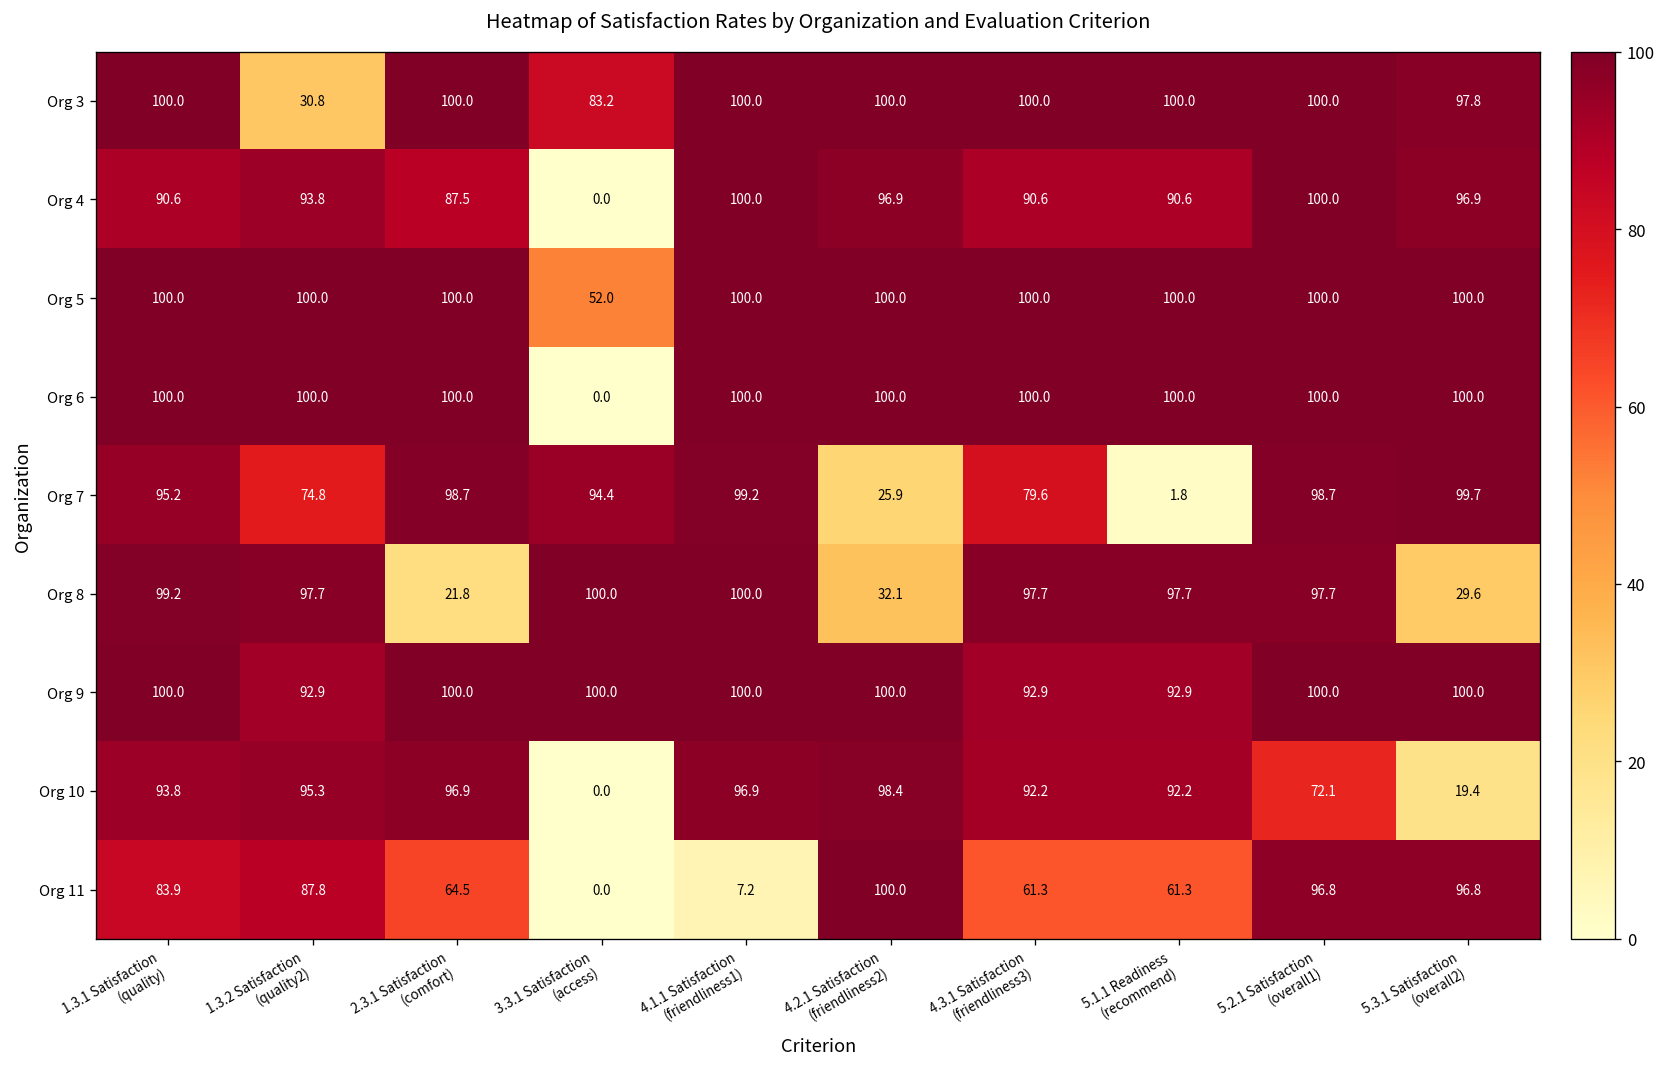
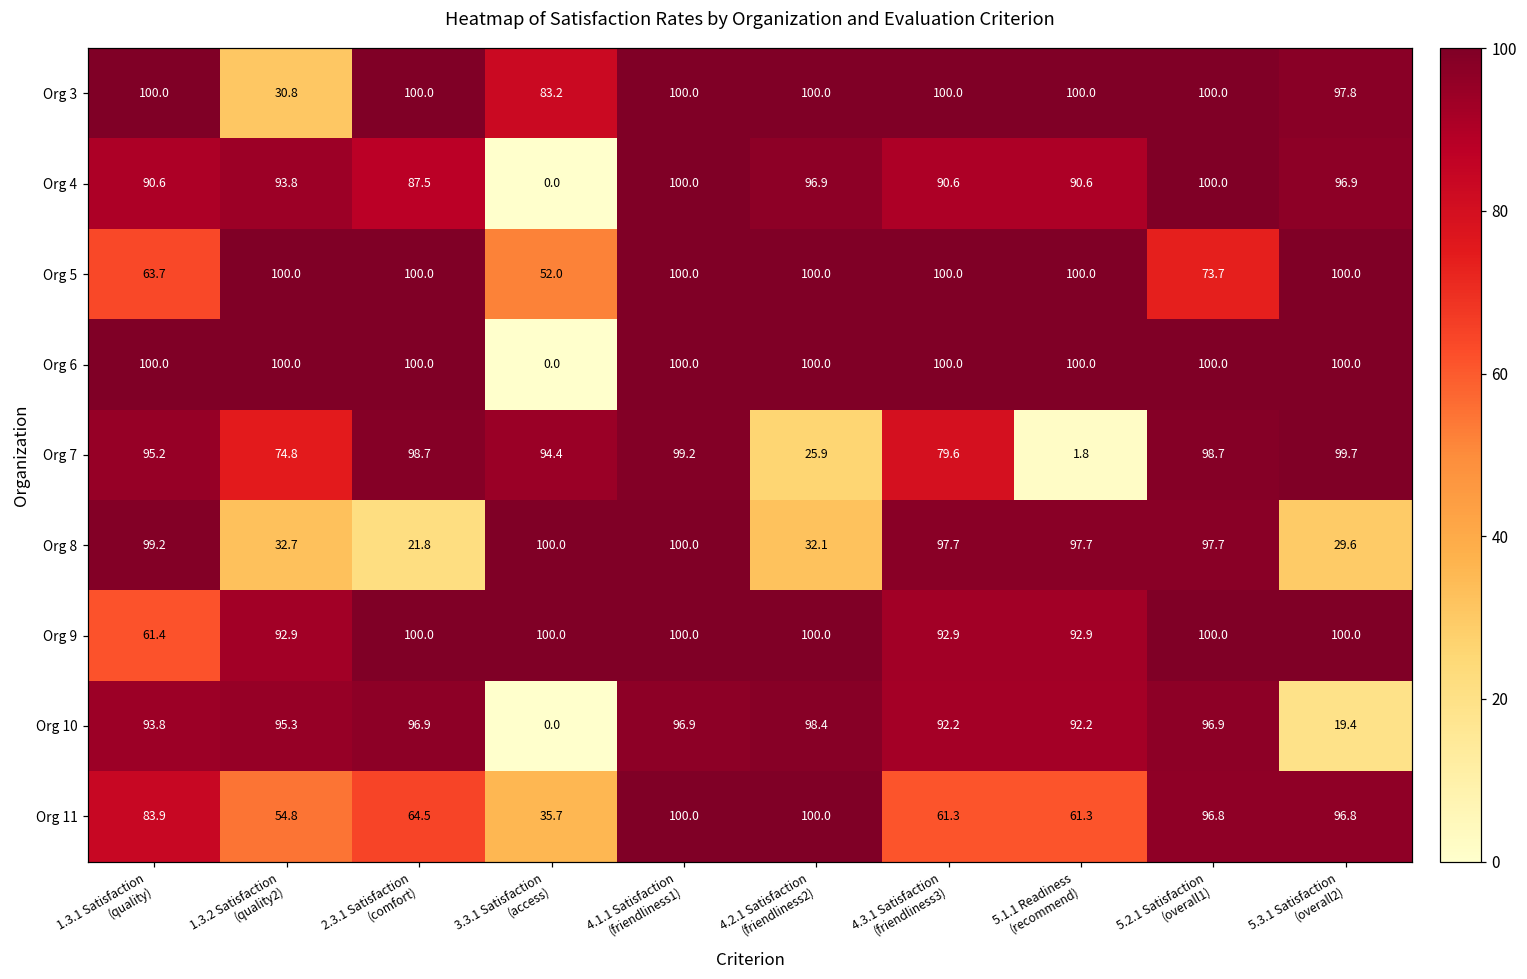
  {
    "Org 3": {
      "1.3.1 Satisfaction (quality)": 100.0,
      "1.3.2 Satisfaction (quality2)": 30.8,
      "2.3.1 Satisfaction (comfort)": 100.0,
      "3.3.1 Satisfaction (access)": 83.2,
      "4.1.1 Satisfaction (friendliness1)": 100.0,
      "4.2.1 Satisfaction (friendliness2)": 100.0,
      "4.3.1 Satisfaction (friendliness3)": 100.0,
      "5.1.1 Readiness (recommend)": 100.0,
      "5.2.1 Satisfaction (overall1)": 100.0,
      "5.3.1 Satisfaction (overall2)": 97.8
    },
    "Org 4": {
      "1.3.1 Satisfaction (quality)": 90.6,
      "1.3.2 Satisfaction (quality2)": 93.8,
      "2.3.1 Satisfaction (comfort)": 87.5,
      "3.3.1 Satisfaction (access)": 0.0,
      "4.1.1 Satisfaction (friendliness1)": 100.0,
      "4.2.1 Satisfaction (friendliness2)": 96.9,
      "4.3.1 Satisfaction (friendliness3)": 90.6,
      "5.1.1 Readiness (recommend)": 90.6,
      "5.2.1 Satisfaction (overall1)": 100.0,
      "5.3.1 Satisfaction (overall2)": 96.9
    },
    "Org 5": {
-     "1.3.1 Satisfaction (quality)": 100.0,
+     "1.3.1 Satisfaction (quality)": 63.7,
      "1.3.2 Satisfaction (quality2)": 100.0,
      "2.3.1 Satisfaction (comfort)": 100.0,
      "3.3.1 Satisfaction (access)": 52.0,
      "4.1.1 Satisfaction (friendliness1)": 100.0,
      "4.2.1 Satisfaction (friendliness2)": 100.0,
      "4.3.1 Satisfaction (friendliness3)": 100.0,
      "5.1.1 Readiness (recommend)": 100.0,
-     "5.2.1 Satisfaction (overall1)": 100.0,
+     "5.2.1 Satisfaction (overall1)": 73.7,
      "5.3.1 Satisfaction (overall2)": 100.0
    },
    "Org 6": {
      "1.3.1 Satisfaction (quality)": 100.0,
      "1.3.2 Satisfaction (quality2)": 100.0,
      "2.3.1 Satisfaction (comfort)": 100.0,
      "3.3.1 Satisfaction (access)": 0.0,
      "4.1.1 Satisfaction (friendliness1)": 100.0,
      "4.2.1 Satisfaction (friendliness2)": 100.0,
      "4.3.1 Satisfaction (friendliness3)": 100.0,
      "5.1.1 Readiness (recommend)": 100.0,
      "5.2.1 Satisfaction (overall1)": 100.0,
      "5.3.1 Satisfaction (overall2)": 100.0
    },
    "Org 7": {
      "1.3.1 Satisfaction (quality)": 95.2,
      "1.3.2 Satisfaction (quality2)": 74.8,
      "2.3.1 Satisfaction (comfort)": 98.7,
      "3.3.1 Satisfaction (access)": 94.4,
      "4.1.1 Satisfaction (friendliness1)": 99.2,
      "4.2.1 Satisfaction (friendliness2)": 25.9,
      "4.3.1 Satisfaction (friendliness3)": 79.6,
      "5.1.1 Readiness (recommend)": 1.8,
      "5.2.1 Satisfaction (overall1)": 98.7,
      "5.3.1 Satisfaction (overall2)": 99.7
    },
    "Org 8": {
      "1.3.1 Satisfaction (quality)": 99.2,
-     "1.3.2 Satisfaction (quality2)": 97.7,
+     "1.3.2 Satisfaction (quality2)": 32.7,
      "2.3.1 Satisfaction (comfort)": 21.8,
      "3.3.1 Satisfaction (access)": 100.0,
      "4.1.1 Satisfaction (friendliness1)": 100.0,
      "4.2.1 Satisfaction (friendliness2)": 32.1,
      "4.3.1 Satisfaction (friendliness3)": 97.7,
      "5.1.1 Readiness (recommend)": 97.7,
      "5.2.1 Satisfaction (overall1)": 97.7,
      "5.3.1 Satisfaction (overall2)": 29.6
    },
    "Org 9": {
-     "1.3.1 Satisfaction (quality)": 100.0,
+     "1.3.1 Satisfaction (quality)": 61.4,
      "1.3.2 Satisfaction (quality2)": 92.9,
      "2.3.1 Satisfaction (comfort)": 100.0,
      "3.3.1 Satisfaction (access)": 100.0,
      "4.1.1 Satisfaction (friendliness1)": 100.0,
      "4.2.1 Satisfaction (friendliness2)": 100.0,
      "4.3.1 Satisfaction (friendliness3)": 92.9,
      "5.1.1 Readiness (recommend)": 92.9,
      "5.2.1 Satisfaction (overall1)": 100.0,
      "5.3.1 Satisfaction (overall2)": 100.0
    },
    "Org 10": {
      "1.3.1 Satisfaction (quality)": 93.8,
      "1.3.2 Satisfaction (quality2)": 95.3,
      "2.3.1 Satisfaction (comfort)": 96.9,
      "3.3.1 Satisfaction (access)": 0.0,
      "4.1.1 Satisfaction (friendliness1)": 96.9,
      "4.2.1 Satisfaction (friendliness2)": 98.4,
      "4.3.1 Satisfaction (friendliness3)": 92.2,
      "5.1.1 Readiness (recommend)": 92.2,
-     "5.2.1 Satisfaction (overall1)": 72.1,
+     "5.2.1 Satisfaction (overall1)": 96.9,
      "5.3.1 Satisfaction (overall2)": 19.4
    },
    "Org 11": {
      "1.3.1 Satisfaction (quality)": 83.9,
-     "1.3.2 Satisfaction (quality2)": 87.8,
+     "1.3.2 Satisfaction (quality2)": 54.8,
      "2.3.1 Satisfaction (comfort)": 64.5,
-     "3.3.1 Satisfaction (access)": 0.0,
-     "4.1.1 Satisfaction (friendliness1)": 7.2,
+     "3.3.1 Satisfaction (access)": 35.7,
+     "4.1.1 Satisfaction (friendliness1)": 100.0,
      "4.2.1 Satisfaction (friendliness2)": 100.0,
      "4.3.1 Satisfaction (friendliness3)": 61.3,
      "5.1.1 Readiness (recommend)": 61.3,
      "5.2.1 Satisfaction (overall1)": 96.8,
      "5.3.1 Satisfaction (overall2)": 96.8
    }
  }
